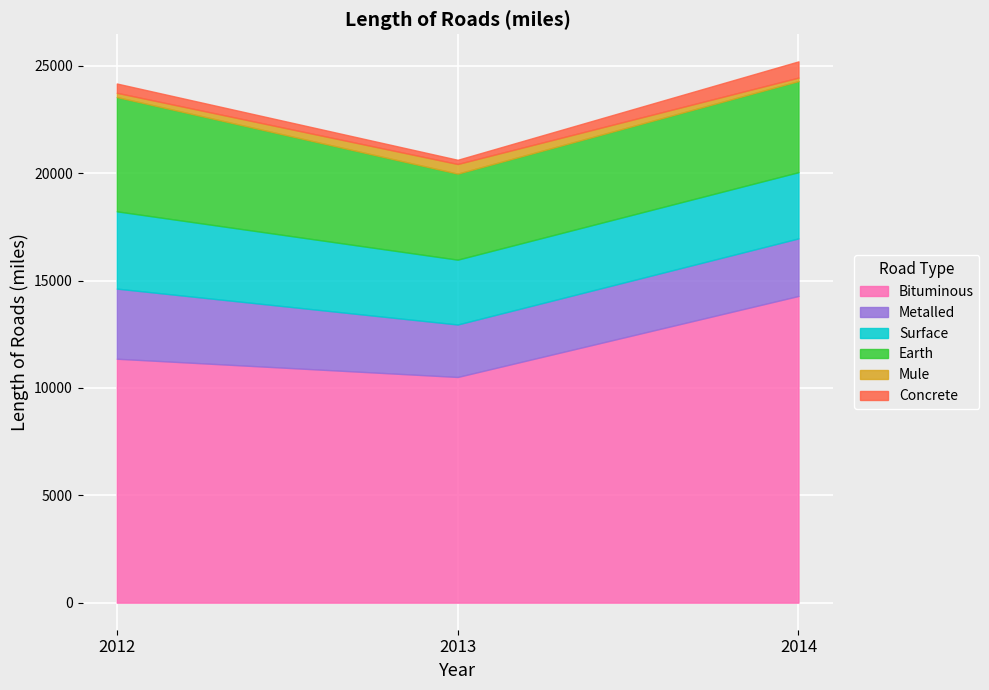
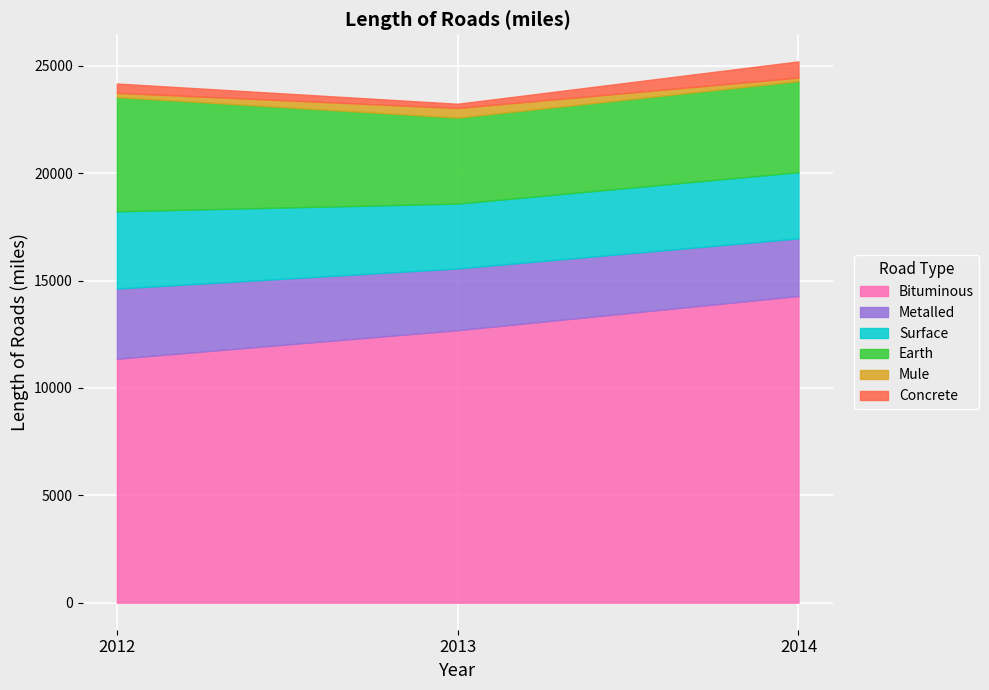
  {
    "Bituminous": {
      "2012": 11400,
-     "2013": 10500,
+     "2013": 12700,
      "2014": 14300
    },
    "Metalled": {
      "2012": 3300,
-     "2013": 2400,
+     "2013": 2900,
      "2014": 2700
    },
    "Surface": {
      "2012": 3600,
      "2013": 3000,
      "2014": 3100
    },
    "Earth": {
      "2012": 5300,
      "2013": 4000,
      "2014": 4200
    },
    "Mule": {
      "2012": 200,
      "2013": 400,
      "2014": 200
    },
    "Concrete": {
      "2012": 400,
      "2013": 200,
      "2014": 800
    }
  }
